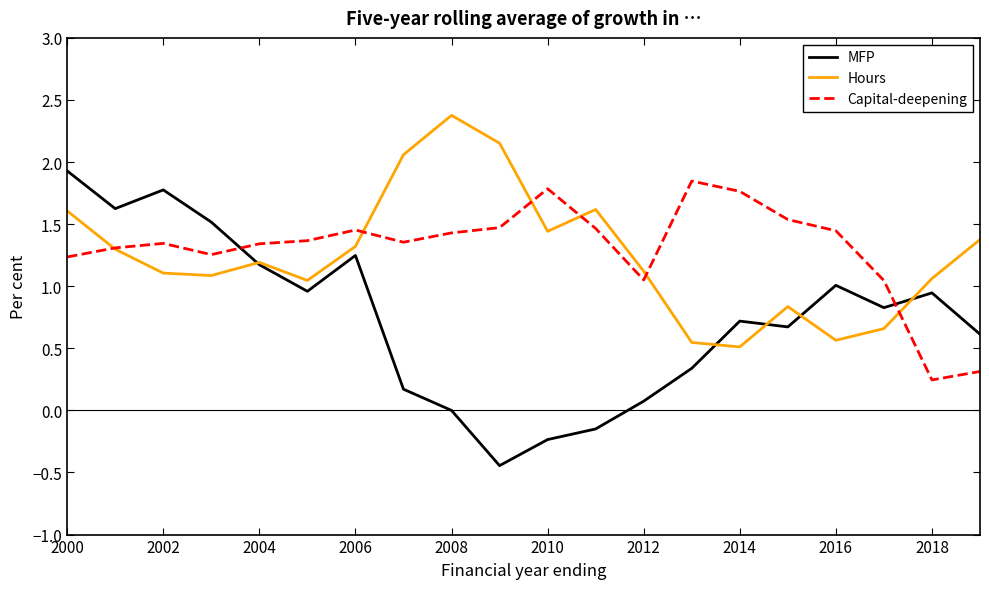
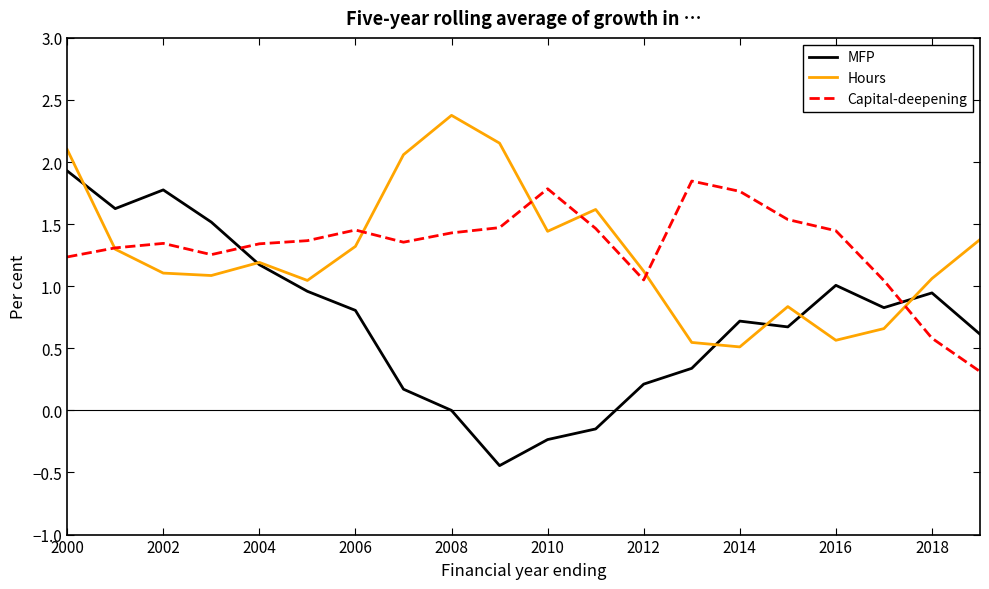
  {
    "MFP": {
      "2000": 1.93,
      "2002": 1.78,
-     "2006": 1.25,
+     "2006": 0.81,
      "2008": 0.00,
      "2010": -0.23,
-     "2012": 0.07,
+     "2012": 0.21,
      "2014": 0.72,
      "2016": 1.01,
      "2018": 0.95
    },
    "Hours": {
-     "2000": 1.61,
+     "2000": 2.10,
      "2002": 1.11,
      "2006": 1.32,
      "2008": 2.38,
      "2010": 1.44,
      "2012": 1.12,
      "2014": 0.51,
      "2016": 0.56,
      "2018": 1.06
    },
    "Capital-deepening": {
      "2000": 1.24,
      "2002": 1.35,
      "2004": 1.34,
      "2006": 1.45,
      "2008": 1.43,
      "2010": 1.78,
      "2012": 1.05,
      "2014": 1.76,
      "2016": 1.45,
-     "2018": 0.25
+     "2018": 0.58
    }
  }
